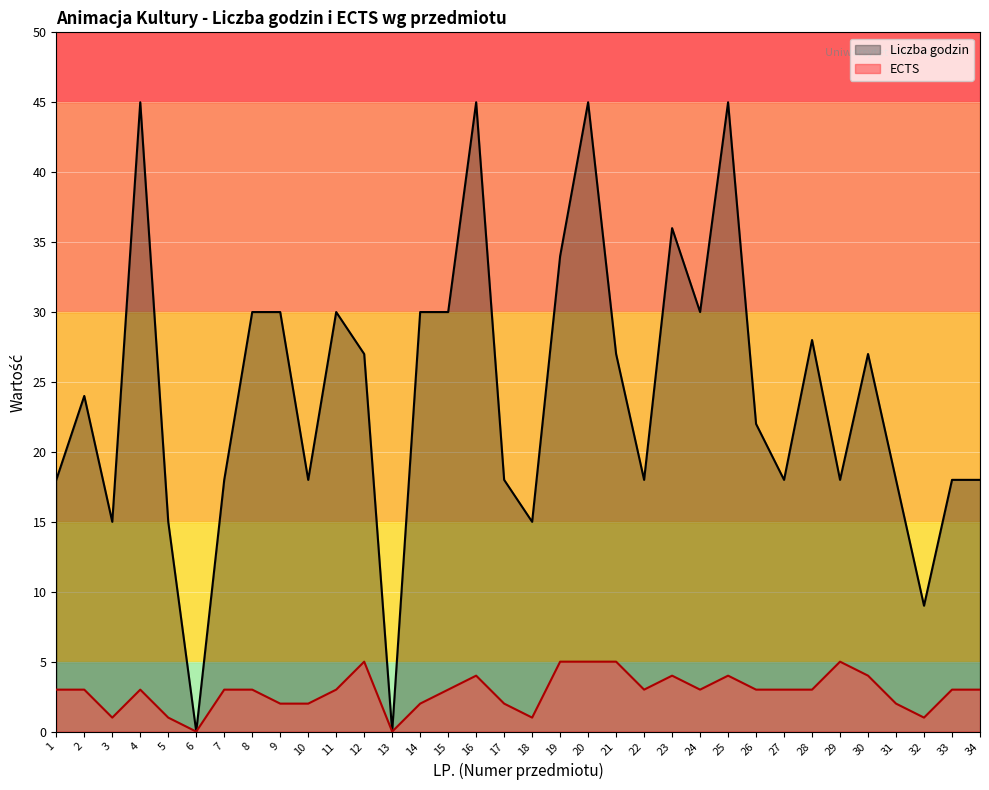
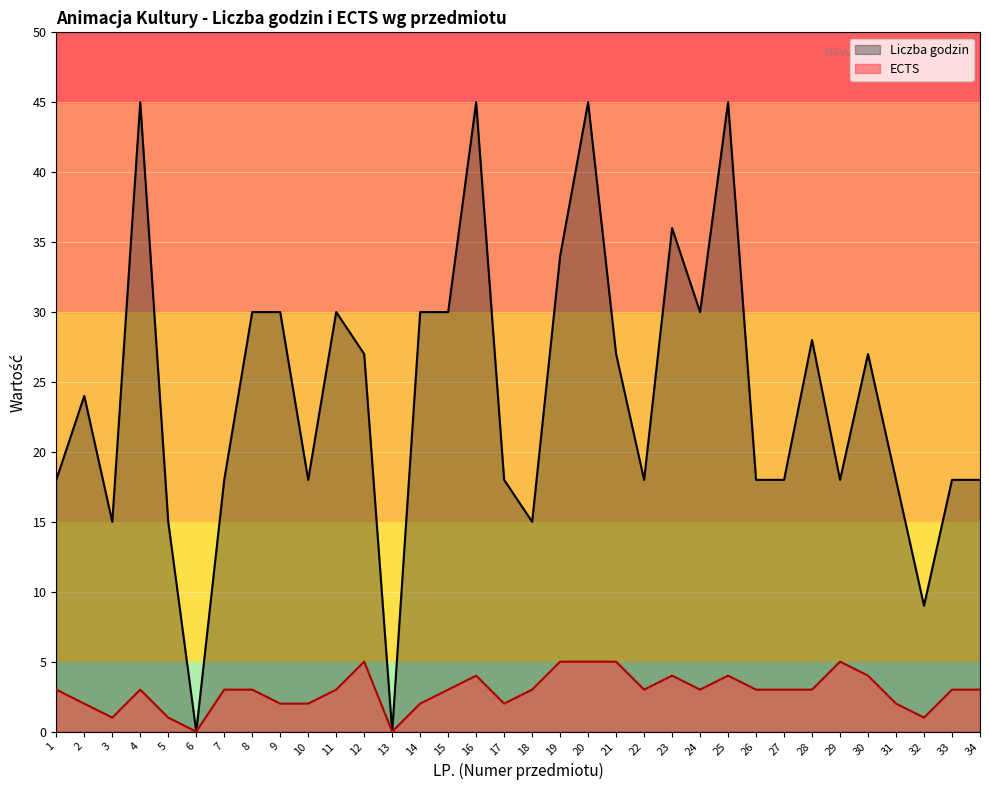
  {
    "Liczba godzin": {
      "1": 18,
      "2": 24,
      "3": 15,
      "4": 45,
      "5": 15,
      "7": 18,
      "8": 30,
      "9": 30,
      "10": 18,
      "11": 30,
      "12": 27,
      "14": 30,
      "15": 30,
      "16": 45,
      "17": 18,
      "18": 15,
      "19": 34,
      "20": 45,
      "21": 27,
      "22": 18,
      "23": 36,
      "24": 30,
      "25": 45,
-     "26": 22,
+     "26": 18,
      "27": 18,
      "28": 28,
      "29": 18,
      "30": 27,
      "31": 18,
      "32": 9,
      "33": 18,
      "34": 18
    },
    "ECTS": {
      "1": 3,
-     "2": 3,
+     "2": 2,
      "3": 1,
      "4": 3,
      "5": 1,
      "7": 3,
      "8": 3,
      "9": 2,
      "10": 2,
      "11": 3,
      "12": 5,
      "14": 2,
      "15": 3,
      "16": 4,
      "17": 2,
-     "18": 1,
+     "18": 3,
      "19": 5,
      "20": 5,
      "21": 5,
      "22": 3,
      "23": 4,
      "24": 3,
      "25": 4,
      "26": 3,
      "27": 3,
      "28": 3,
      "29": 5,
      "30": 4,
      "31": 2,
      "32": 1,
      "33": 3,
      "34": 3
    }
  }
